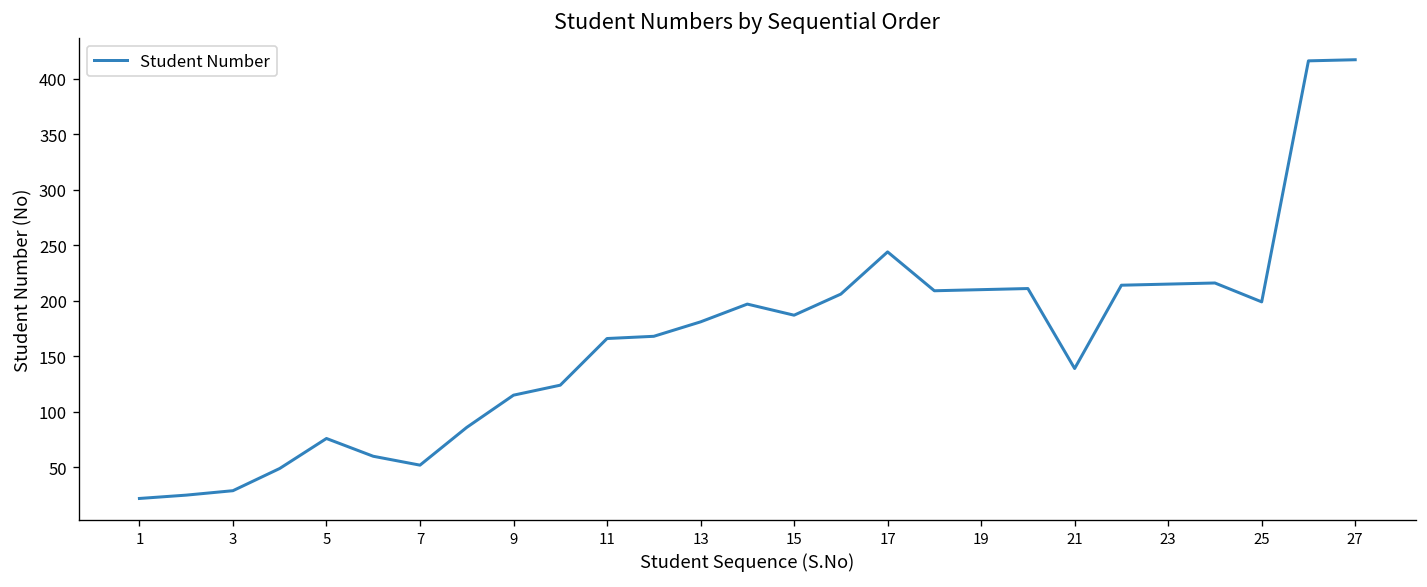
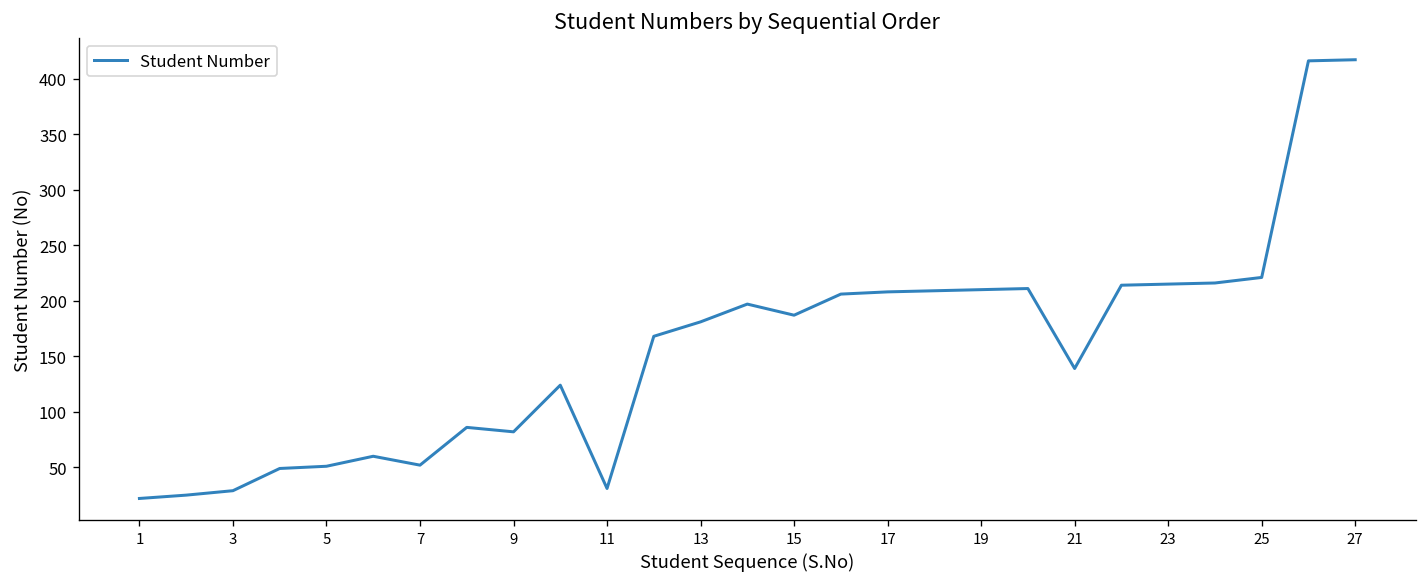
  {
    "1": 20,
    "3": 30,
-   "5": 80,
+   "5": 50,
    "7": 50,
-   "9": 120,
-   "11": 170,
+   "9": 80,
+   "11": 30,
    "13": 180,
    "15": 190,
-   "17": 240,
+   "17": 210,
    "19": 210,
    "21": 140,
    "23": 220,
-   "25": 200,
+   "25": 220,
    "27": 420
  }
